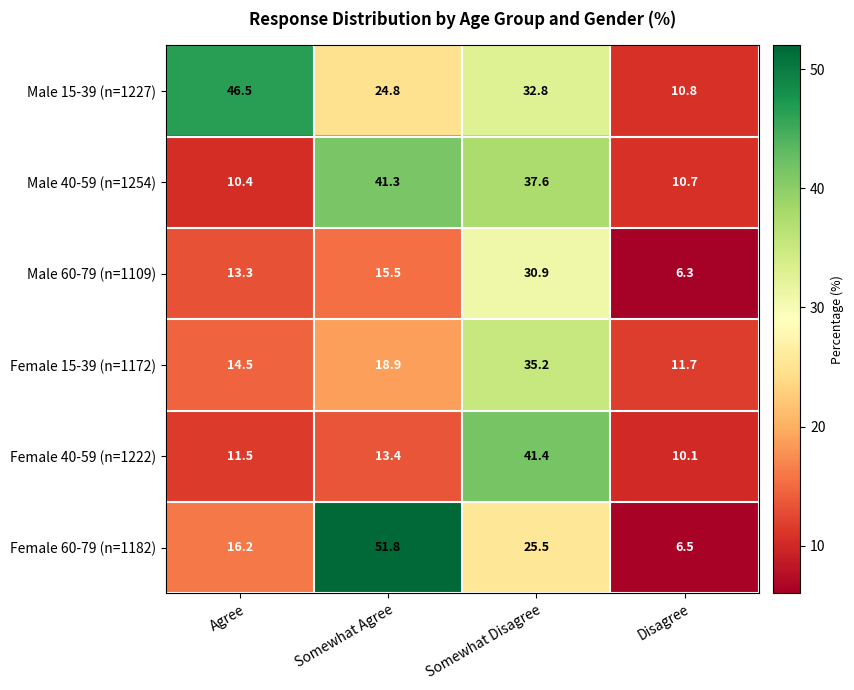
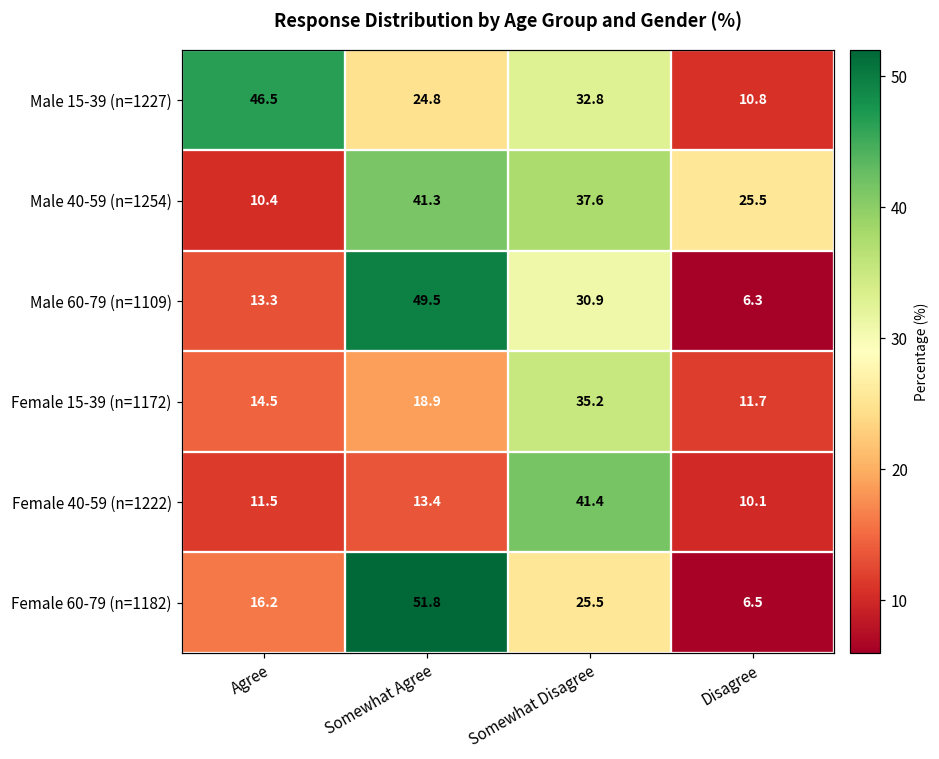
  {
    "Male 15-39 (n=1227)": {
      "Agree": 46.5,
      "Somewhat Agree": 24.8,
      "Somewhat Disagree": 32.8,
      "Disagree": 10.8
    },
    "Male 40-59 (n=1254)": {
      "Agree": 10.4,
      "Somewhat Agree": 41.3,
      "Somewhat Disagree": 37.6,
-     "Disagree": 10.7
+     "Disagree": 25.5
    },
    "Male 60-79 (n=1109)": {
      "Agree": 13.3,
-     "Somewhat Agree": 15.5,
+     "Somewhat Agree": 49.5,
      "Somewhat Disagree": 30.9,
      "Disagree": 6.3
    },
    "Female 15-39 (n=1172)": {
      "Agree": 14.5,
      "Somewhat Agree": 18.9,
      "Somewhat Disagree": 35.2,
      "Disagree": 11.7
    },
    "Female 40-59 (n=1222)": {
      "Agree": 11.5,
      "Somewhat Agree": 13.4,
      "Somewhat Disagree": 41.4,
      "Disagree": 10.1
    },
    "Female 60-79 (n=1182)": {
      "Agree": 16.2,
      "Somewhat Agree": 51.8,
      "Somewhat Disagree": 25.5,
      "Disagree": 6.5
    }
  }
